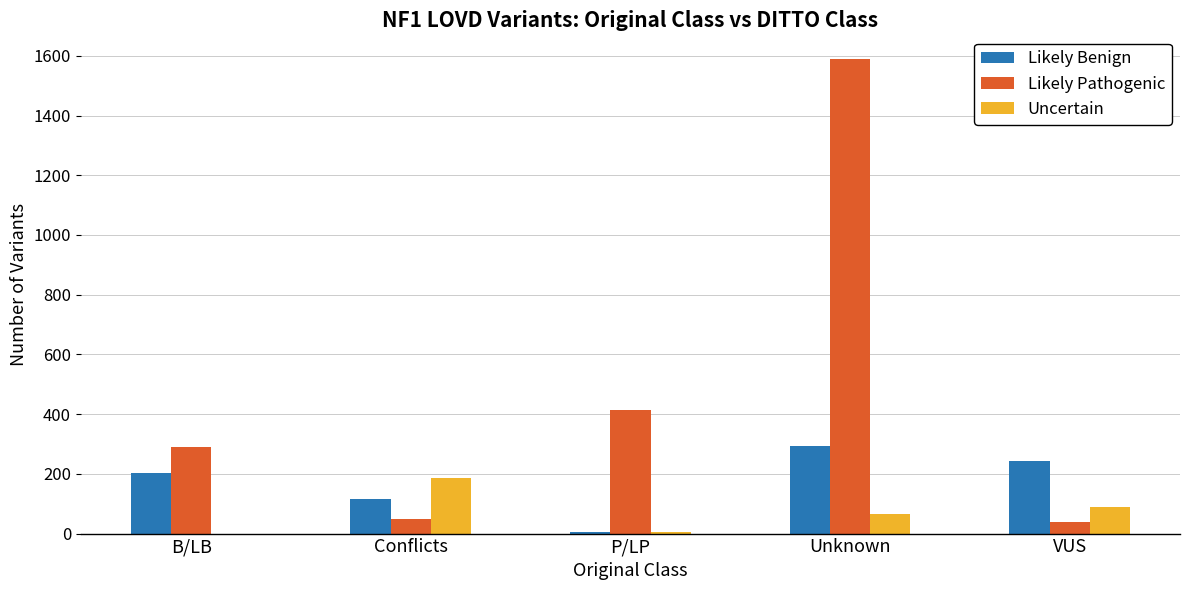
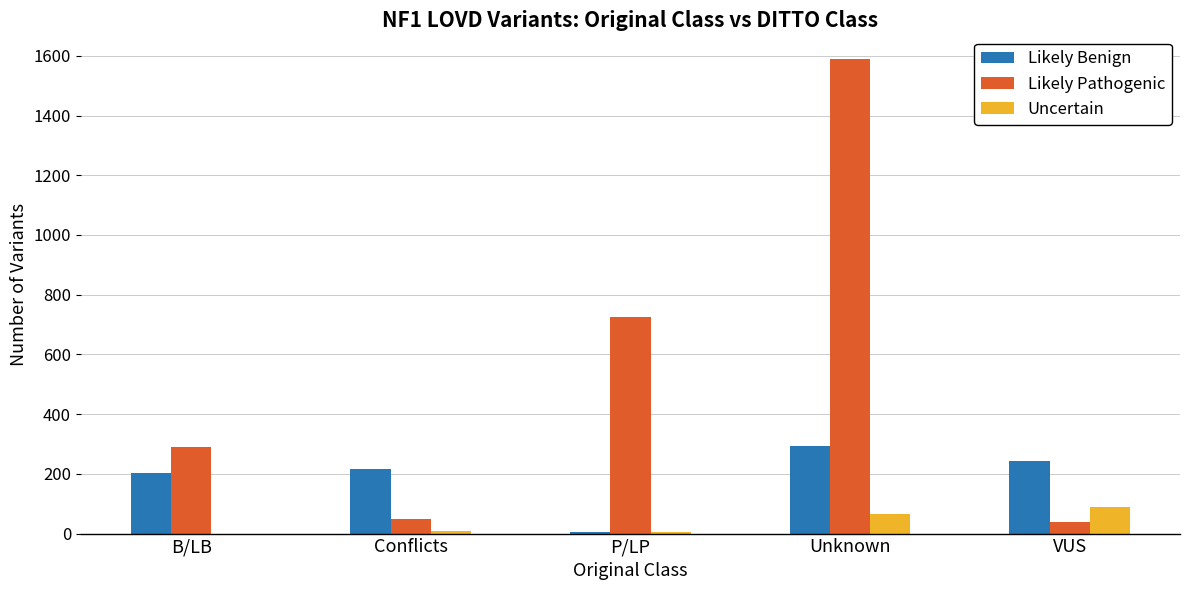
  {
    "Likely Benign": {
      "B/LB": 200,
-     "Conflicts": 120,
+     "Conflicts": 220,
      "Unknown": 290,
      "VUS": 240
    },
    "Likely Pathogenic": {
      "B/LB": 290,
      "Conflicts": 50,
-     "P/LP": 410,
+     "P/LP": 730,
      "Unknown": 1590,
      "VUS": 40
    },
    "Uncertain": {
      "B/LB": 0,
-     "Conflicts": 190,
+     "Conflicts": 10,
      "Unknown": 70,
      "VUS": 90
    }
  }
